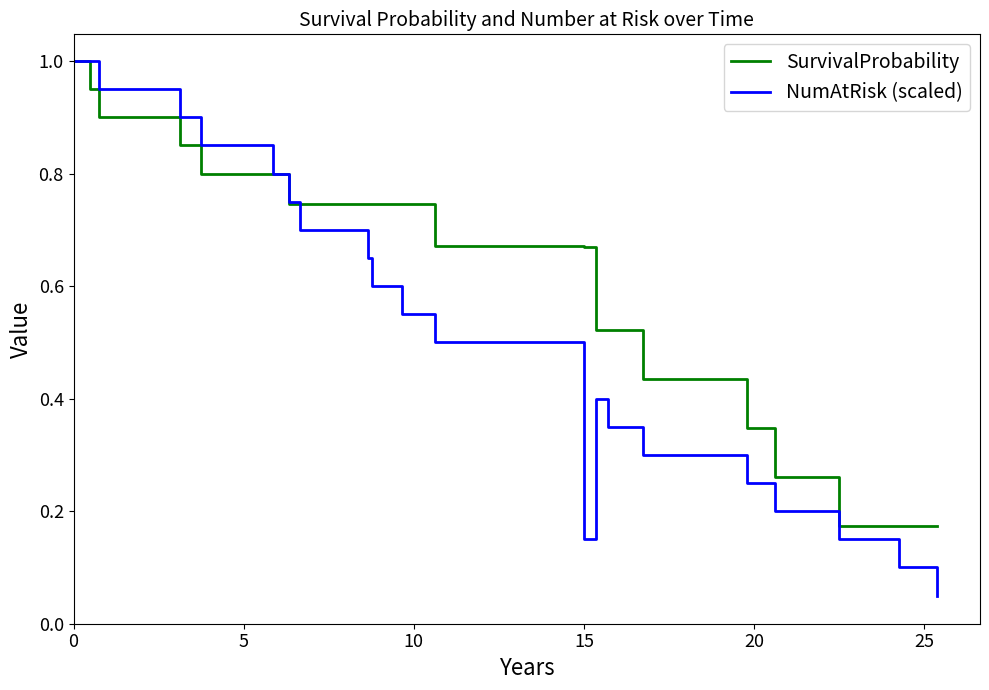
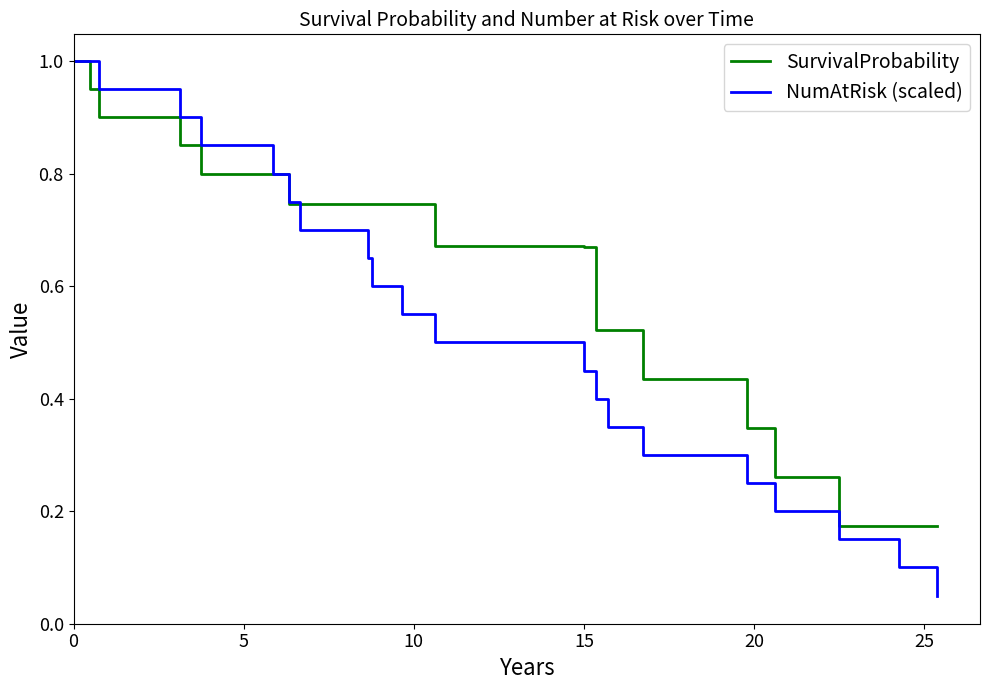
  {
    "SurvivalProbability": {
      "15": 0.67
    },
    "NumAtRisk (scaled)": {
-     "15": 0.15
+     "15": 0.45
    }
  }
